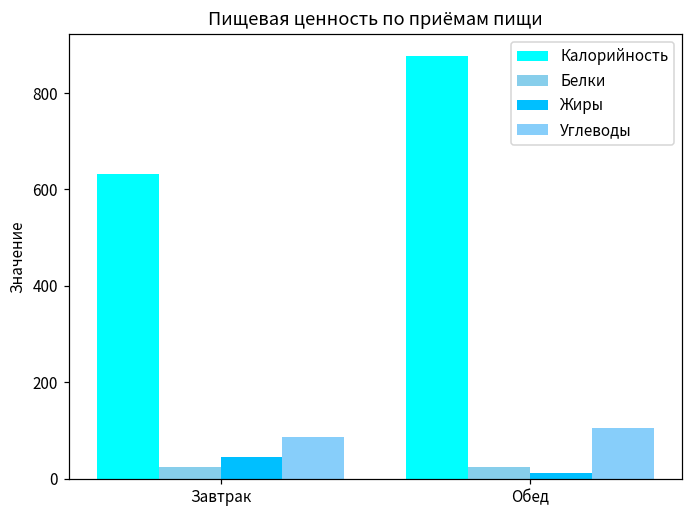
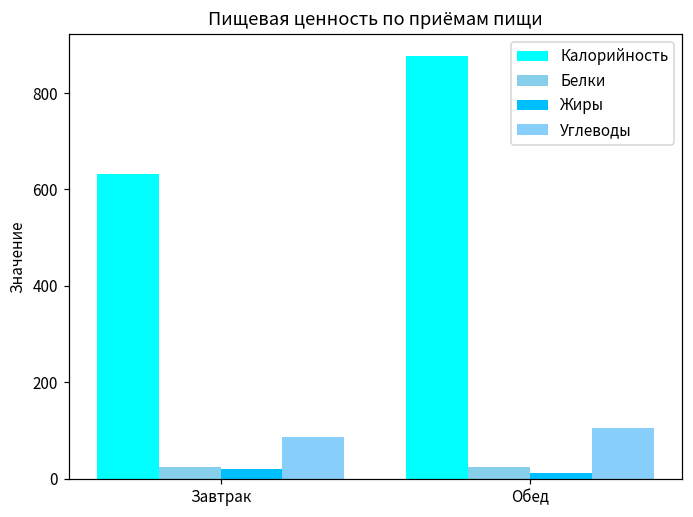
  {
    "Калорийность": {
      "Завтрак": 630,
      "Обед": 880
    },
    "Жиры": {
-     "Завтрак": 40,
+     "Завтрак": 20,
      "Обед": 10
    }
  }
